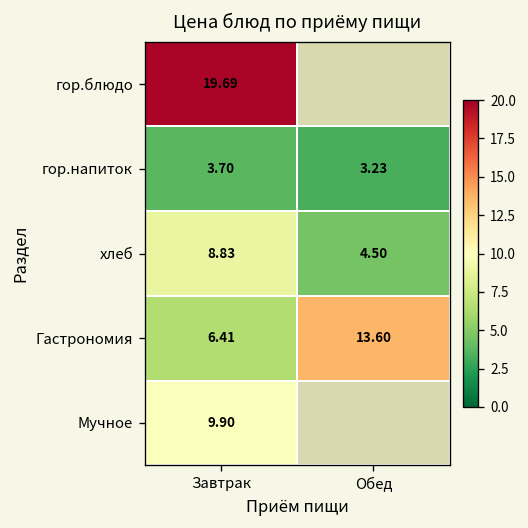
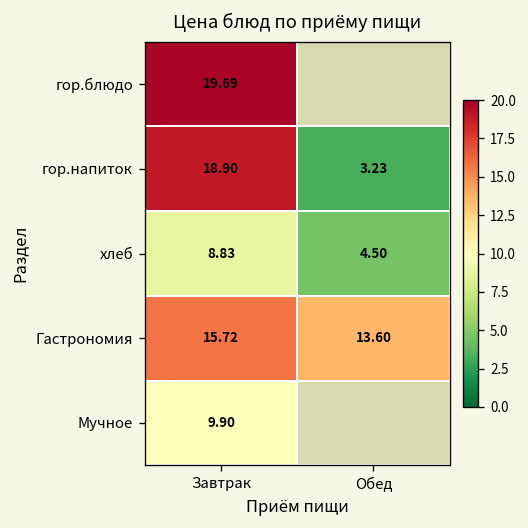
  {
    "гор.блюдо": {
      "Завтрак": 19.69
    },
    "гор.напиток": {
-     "Завтрак": 3.70,
+     "Завтрак": 18.90,
      "Обед": 3.23
    },
    "хлеб": {
      "Завтрак": 8.83,
      "Обед": 4.50
    },
    "Гастрономия": {
-     "Завтрак": 6.41,
+     "Завтрак": 15.72,
      "Обед": 13.60
    },
    "Мучное": {
      "Завтрак": 9.90
    }
  }
